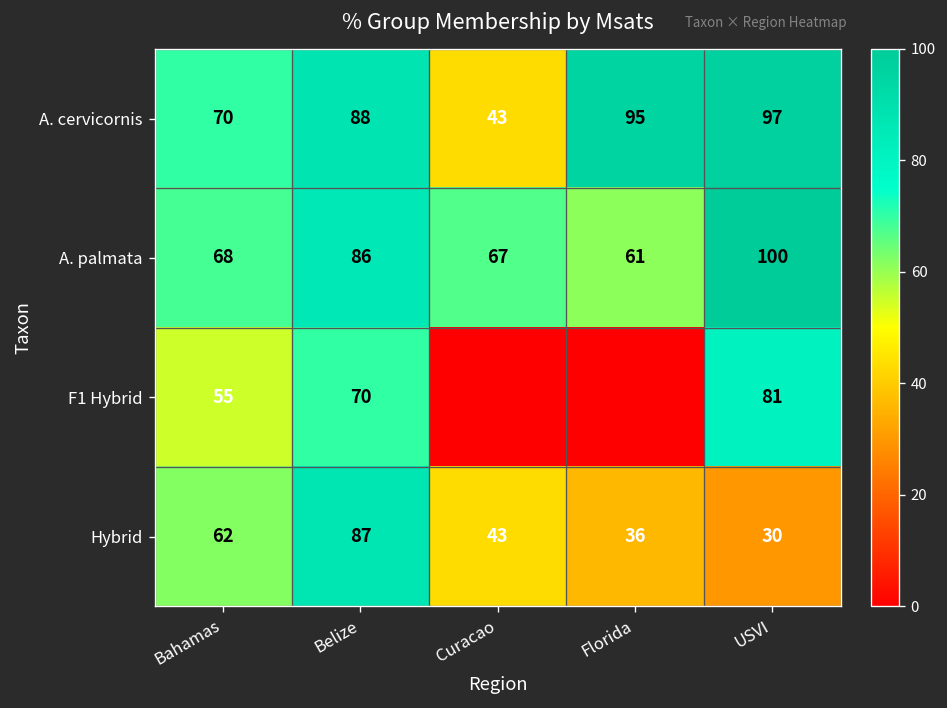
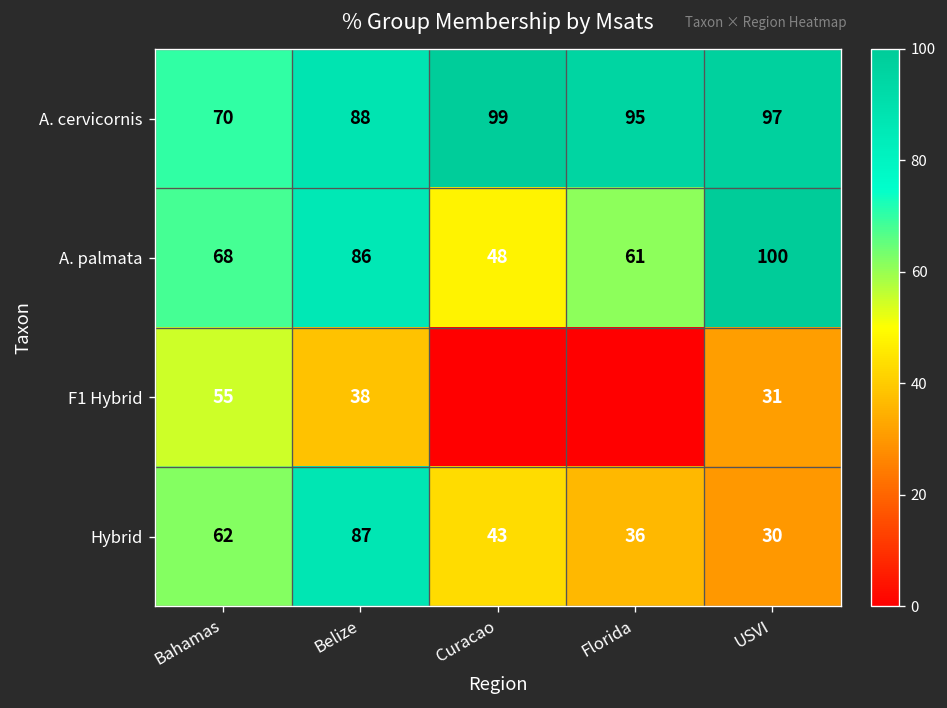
  {
    "A. cervicornis": {
      "Bahamas": 70,
      "Belize": 88,
-     "Curacao": 43,
+     "Curacao": 99,
      "Florida": 95,
      "USVI": 97
    },
    "A. palmata": {
      "Bahamas": 68,
      "Belize": 86,
-     "Curacao": 67,
+     "Curacao": 48,
      "Florida": 61,
      "USVI": 100
    },
    "F1 Hybrid": {
      "Bahamas": 55,
-     "Belize": 70,
-     "USVI": 81
+     "Belize": 38,
+     "USVI": 31
    },
    "Hybrid": {
      "Bahamas": 62,
      "Belize": 87,
      "Curacao": 43,
      "Florida": 36,
      "USVI": 30
    }
  }
